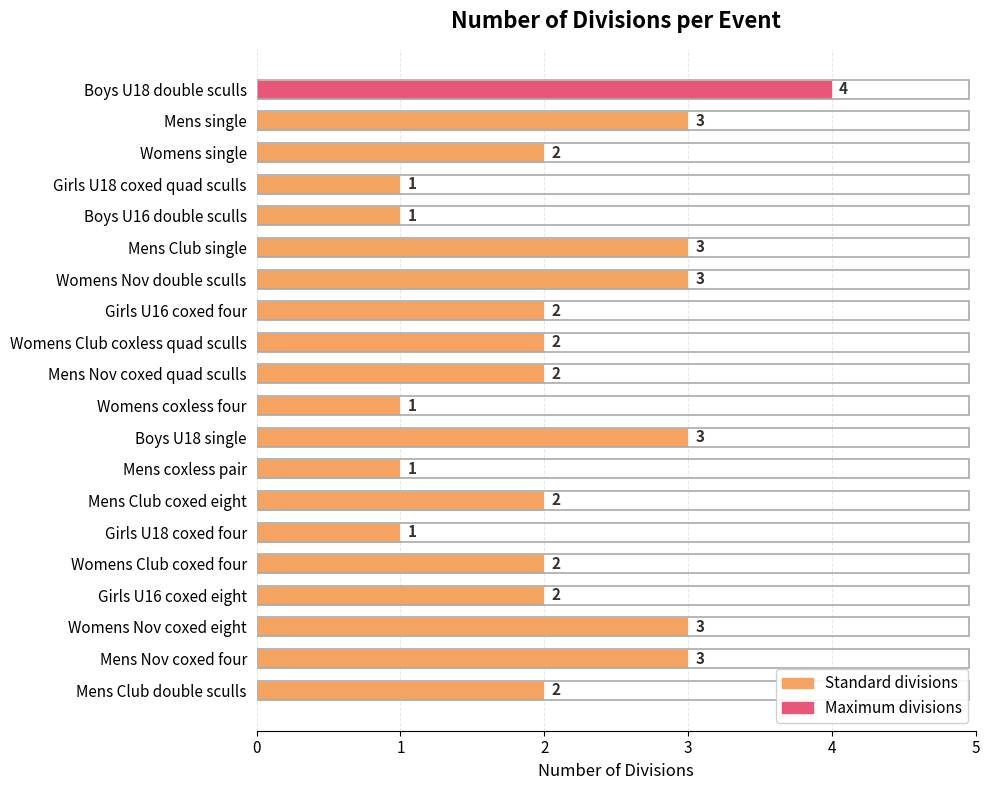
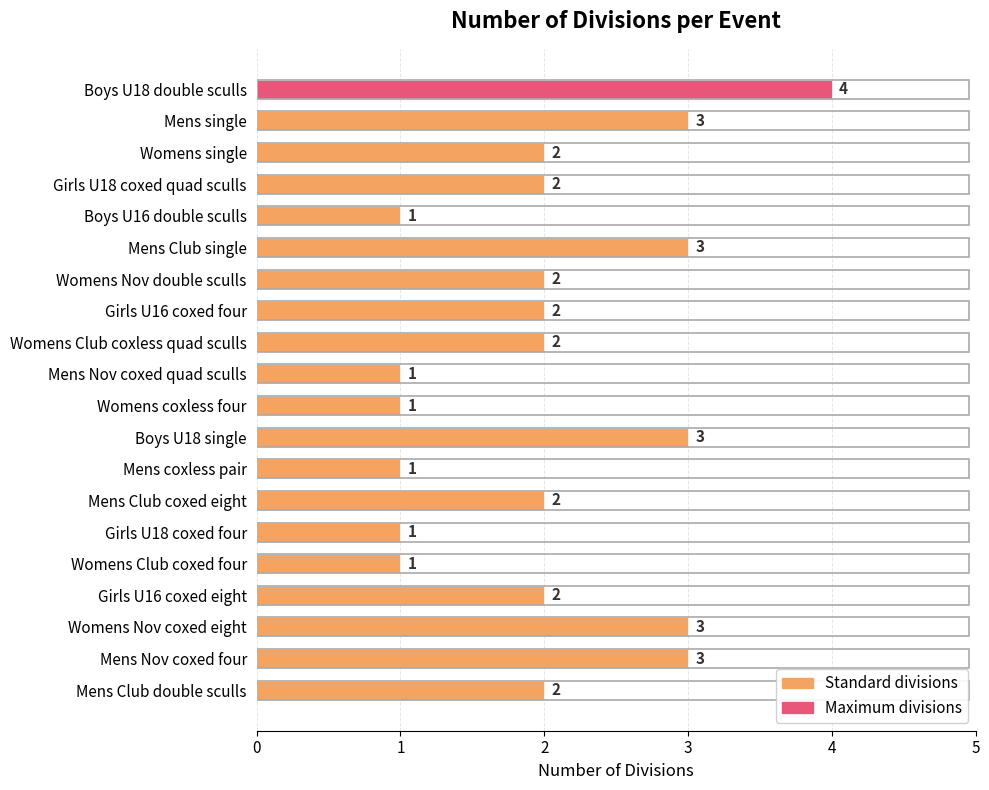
  {
    "Boys U18 double sculls": 4,
    "Mens single": 3,
    "Womens single": 2,
-   "Girls U18 coxed quad sculls": 1,
+   "Girls U18 coxed quad sculls": 2,
    "Boys U16 double sculls": 1,
    "Mens Club single": 3,
-   "Womens Nov double sculls": 3,
+   "Womens Nov double sculls": 2,
    "Girls U16 coxed four": 2,
    "Womens Club coxless quad sculls": 2,
-   "Mens Nov coxed quad sculls": 2,
+   "Mens Nov coxed quad sculls": 1,
    "Womens coxless four": 1,
    "Boys U18 single": 3,
    "Mens coxless pair": 1,
    "Mens Club coxed eight": 2,
    "Girls U18 coxed four": 1,
-   "Womens Club coxed four": 2,
+   "Womens Club coxed four": 1,
    "Girls U16 coxed eight": 2,
    "Womens Nov coxed eight": 3,
    "Mens Nov coxed four": 3,
    "Mens Club double sculls": 2
  }
